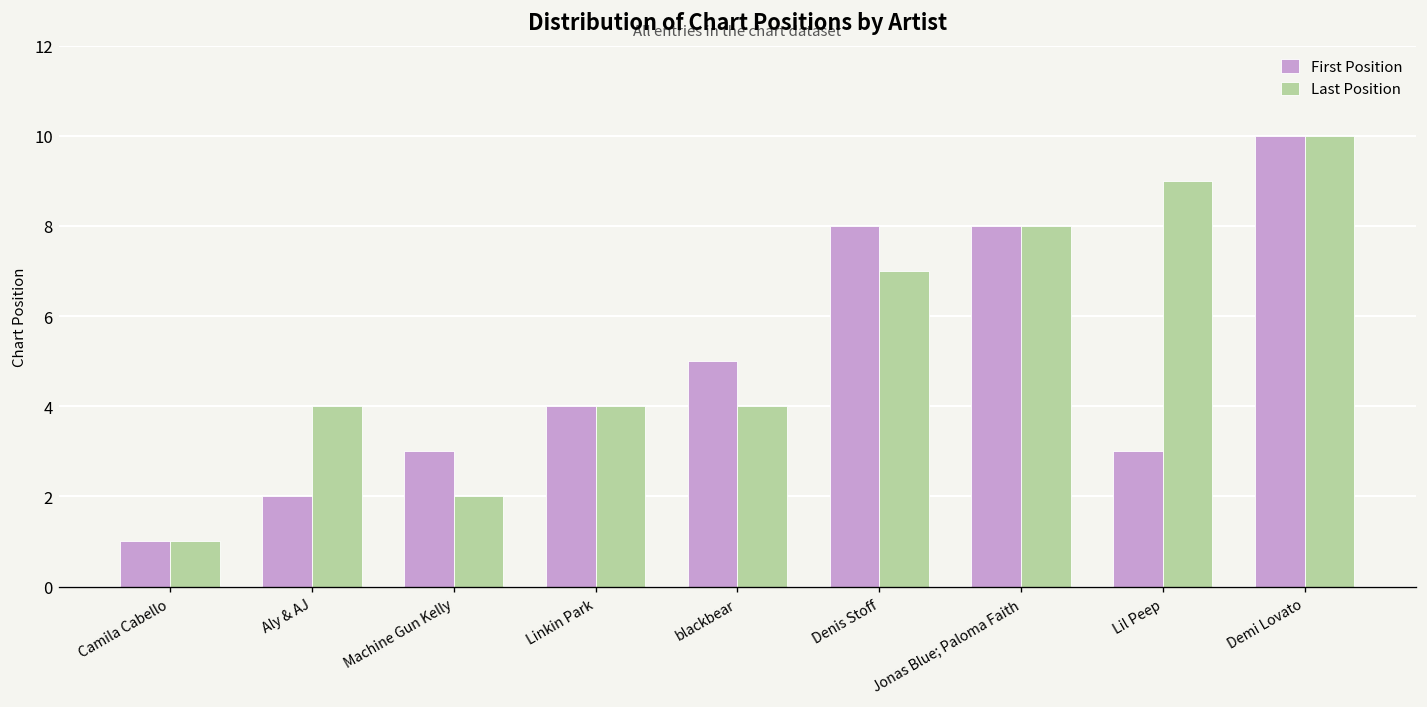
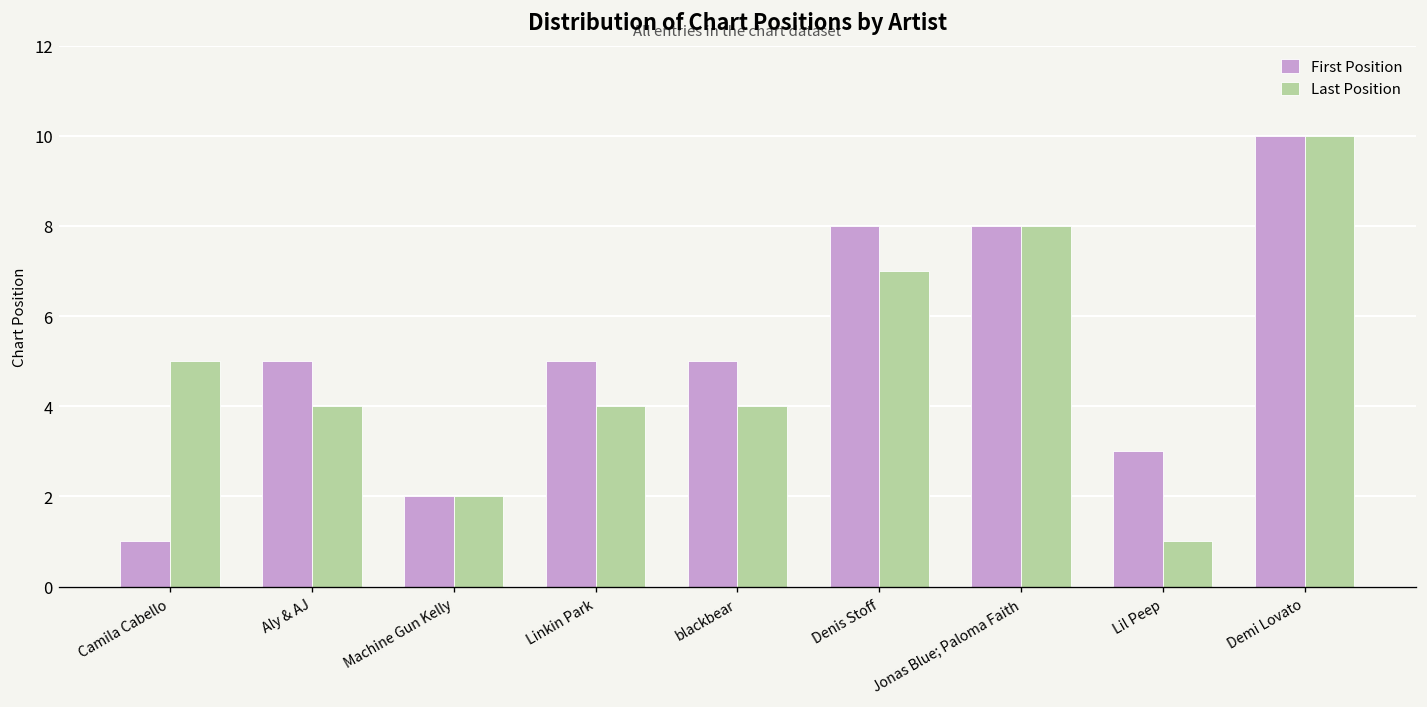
  {
    "First Position": {
      "Camila Cabello": 1,
-     "Aly & AJ": 2,
-     "Machine Gun Kelly": 3,
-     "Linkin Park": 4,
+     "Aly & AJ": 5,
+     "Machine Gun Kelly": 2,
+     "Linkin Park": 5,
      "blackbear": 5,
      "Denis Stoff": 8,
      "Jonas Blue; Paloma Faith": 8,
      "Lil Peep": 3,
      "Demi Lovato": 10
    },
    "Last Position": {
-     "Camila Cabello": 1,
+     "Camila Cabello": 5,
      "Aly & AJ": 4,
      "Machine Gun Kelly": 2,
      "Linkin Park": 4,
      "blackbear": 4,
      "Denis Stoff": 7,
      "Jonas Blue; Paloma Faith": 8,
-     "Lil Peep": 9,
+     "Lil Peep": 1,
      "Demi Lovato": 10
    }
  }
